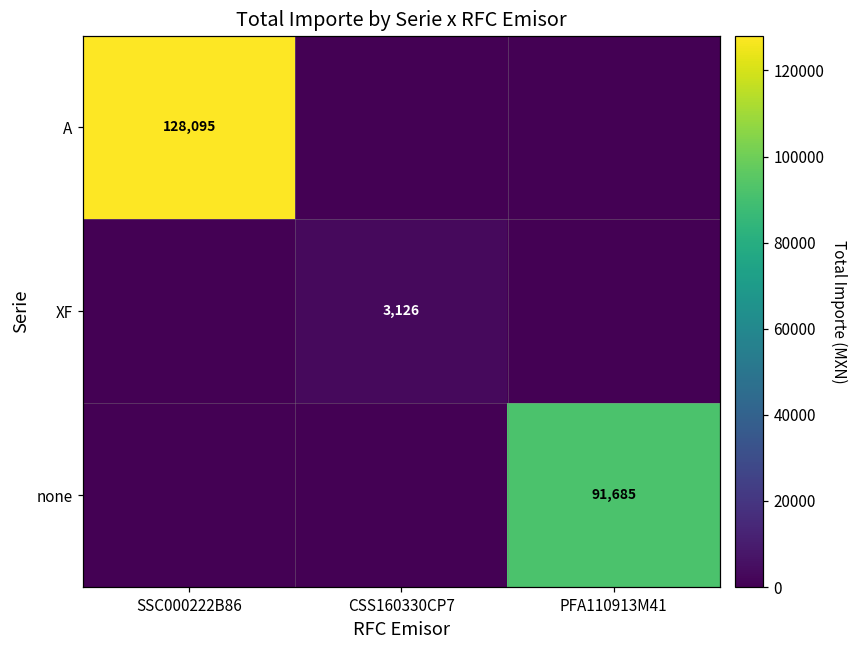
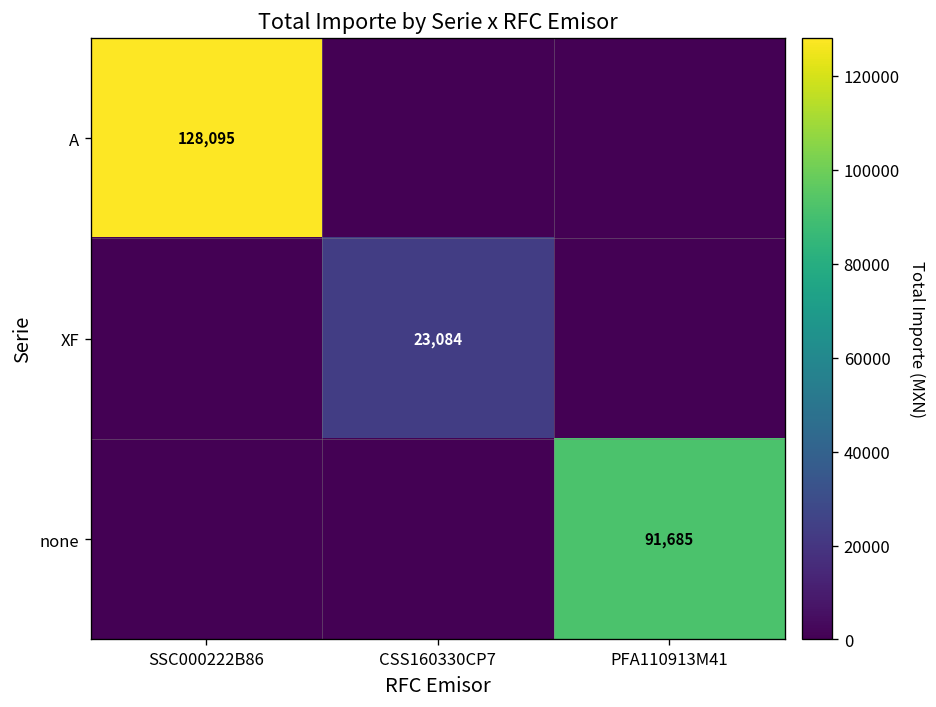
  {
    "A": {
      "SSC000222B86": "128,095"
    },
    "XF": {
-     "CSS160330CP7": "3,126"
+     "CSS160330CP7": "23,084"
    },
    "none": {
      "PFA110913M41": "91,685"
    }
  }
